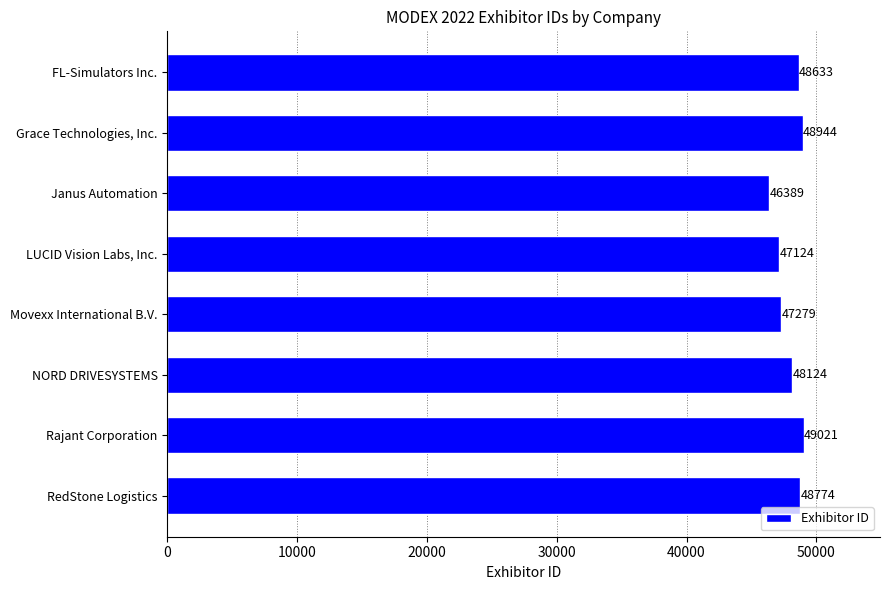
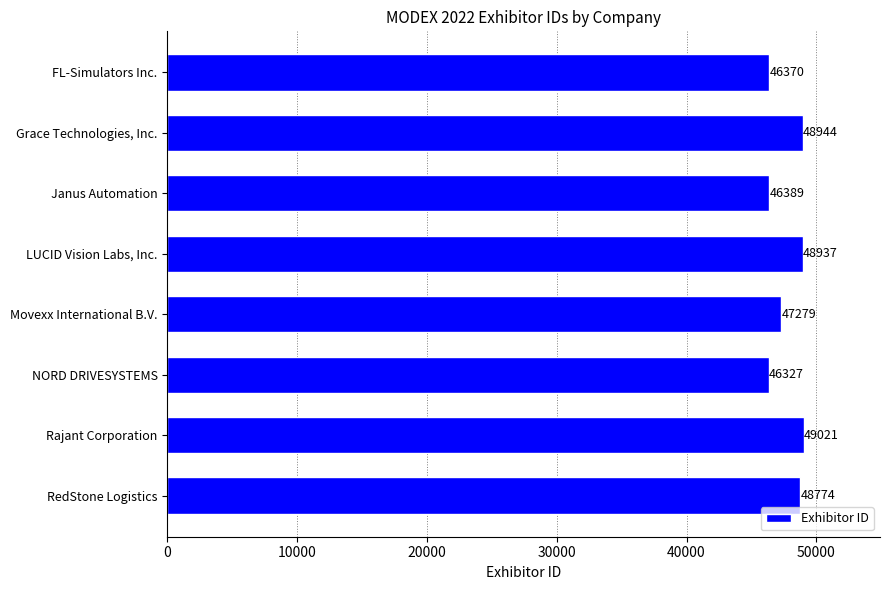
  {
-   "FL-Simulators Inc.": 48633,
+   "FL-Simulators Inc.": 46370,
    "Grace Technologies, Inc.": 48944,
    "Janus Automation": 46389,
-   "LUCID Vision Labs, Inc.": 47124,
+   "LUCID Vision Labs, Inc.": 48937,
    "Movexx International B.V.": 47279,
-   "NORD DRIVESYSTEMS": 48124,
+   "NORD DRIVESYSTEMS": 46327,
    "Rajant Corporation": 49021,
    "RedStone Logistics": 48774
  }
